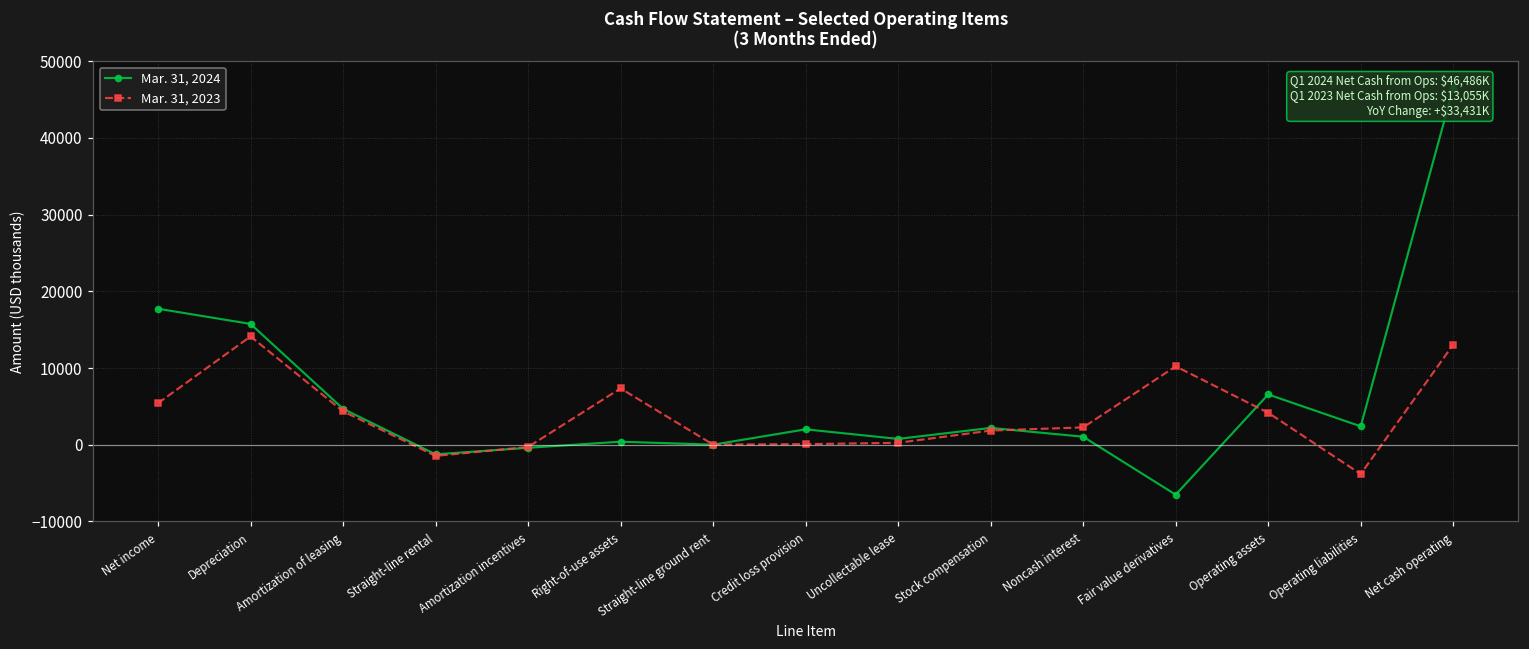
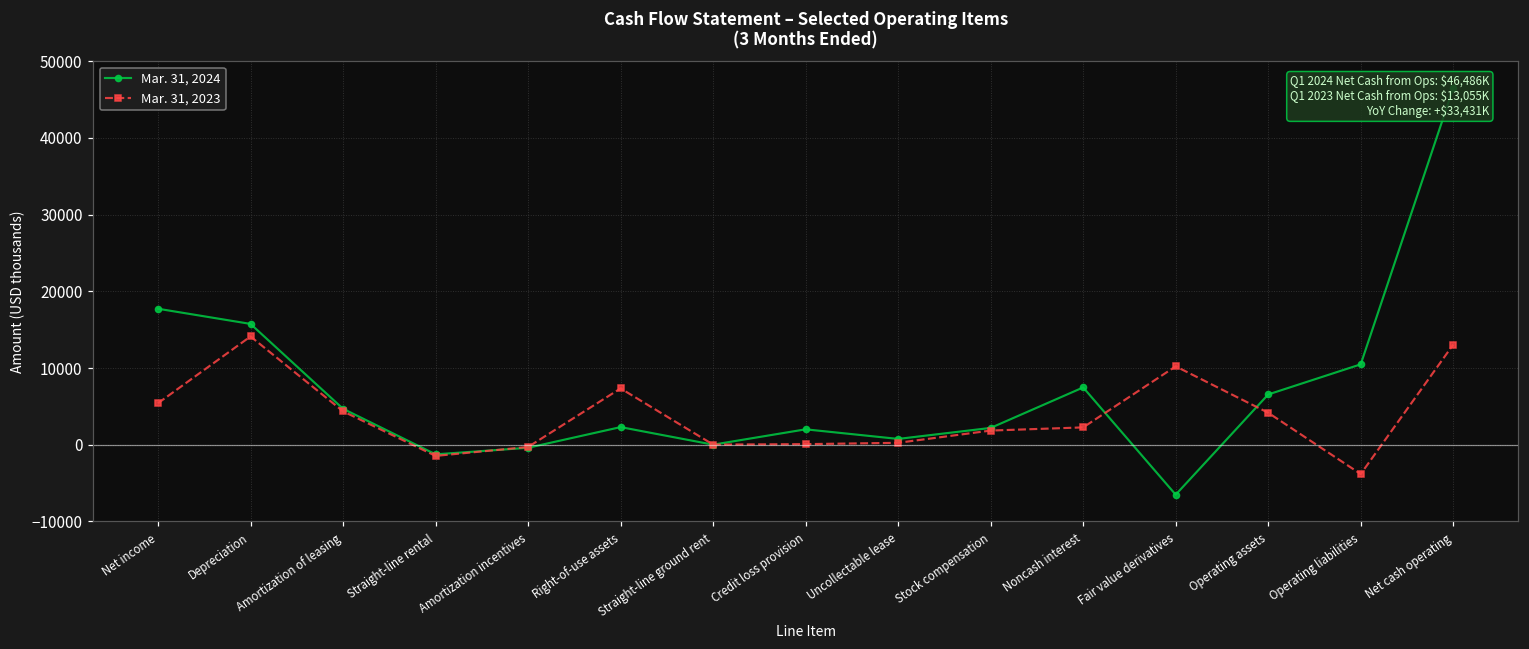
  {
    "Mar. 31, 2024": {
      "Net income": 18000,
      "Depreciation": 16000,
-     "Right-of-use assets": 0,
+     "Right-of-use assets": 2000,
      "Credit loss provision": 2000,
      "Uncollectable lease": 1000,
-     "Noncash interest": 1000,
+     "Noncash interest": 7000,
      "Fair value derivatives": -7000,
      "Operating assets": 7000,
-     "Operating liabilities": 2000
+     "Operating liabilities": 10000
    },
    "Mar. 31, 2023": {
      "Net income": 5000,
      "Depreciation": 14000,
      "Right-of-use assets": 7000,
      "Credit loss provision": 0,
      "Uncollectable lease": 0,
      "Noncash interest": 2000,
      "Fair value derivatives": 10000,
      "Operating assets": 4000,
      "Operating liabilities": -4000,
      "Net cash operating": 13000
    }
  }
